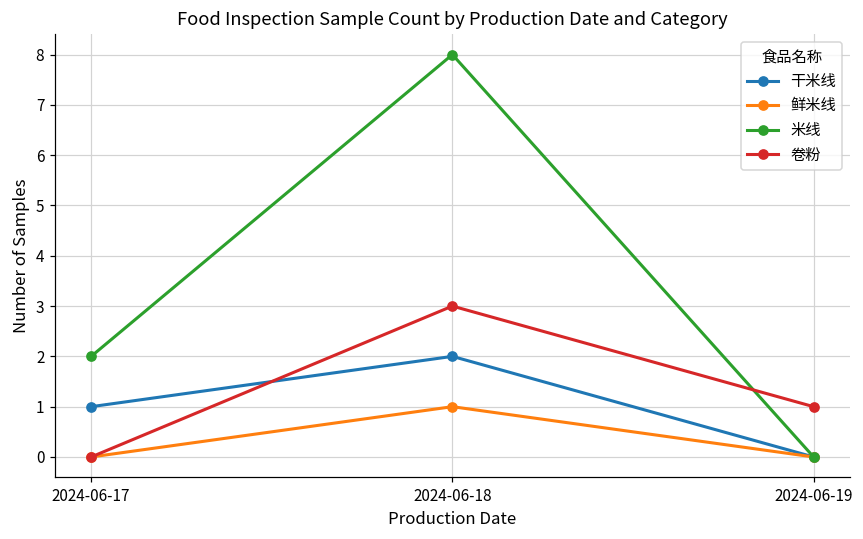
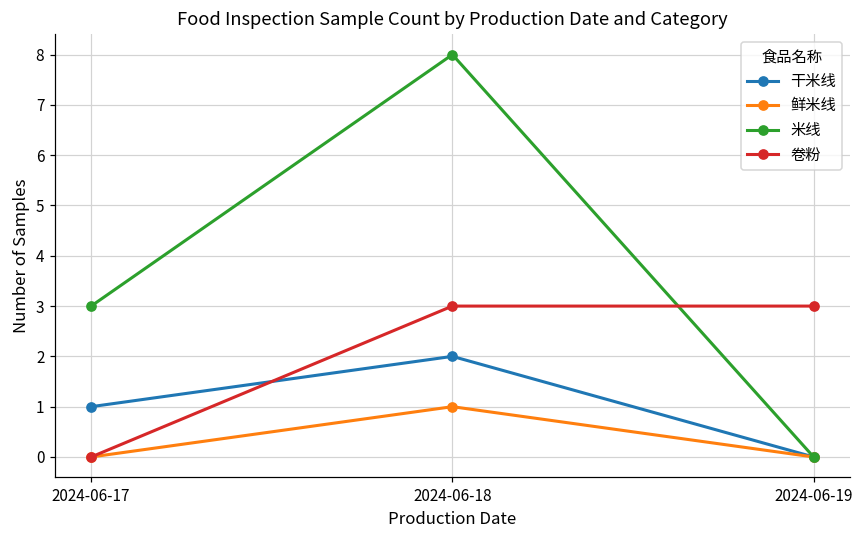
  {
    "干米线": {
      "2024-06-17": 1,
      "2024-06-18": 2
    },
    "鲜米线": {
      "2024-06-18": 1
    },
    "米线": {
-     "2024-06-17": 2,
+     "2024-06-17": 3,
      "2024-06-18": 8
    },
    "卷粉": {
      "2024-06-18": 3,
-     "2024-06-19": 1
+     "2024-06-19": 3
    }
  }
